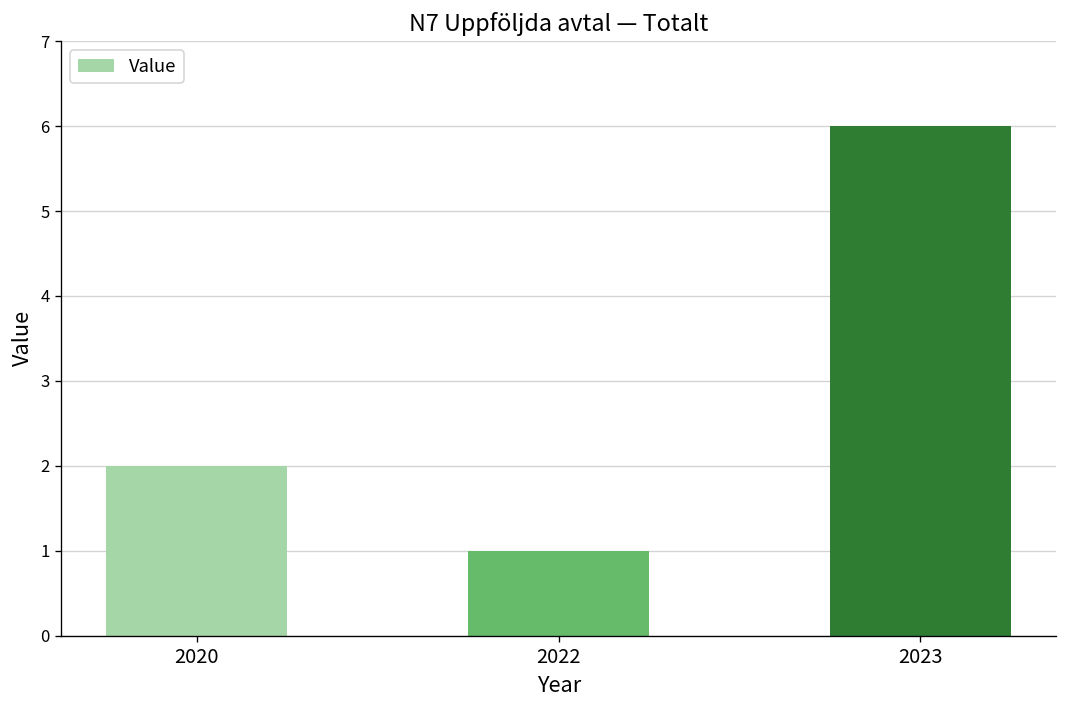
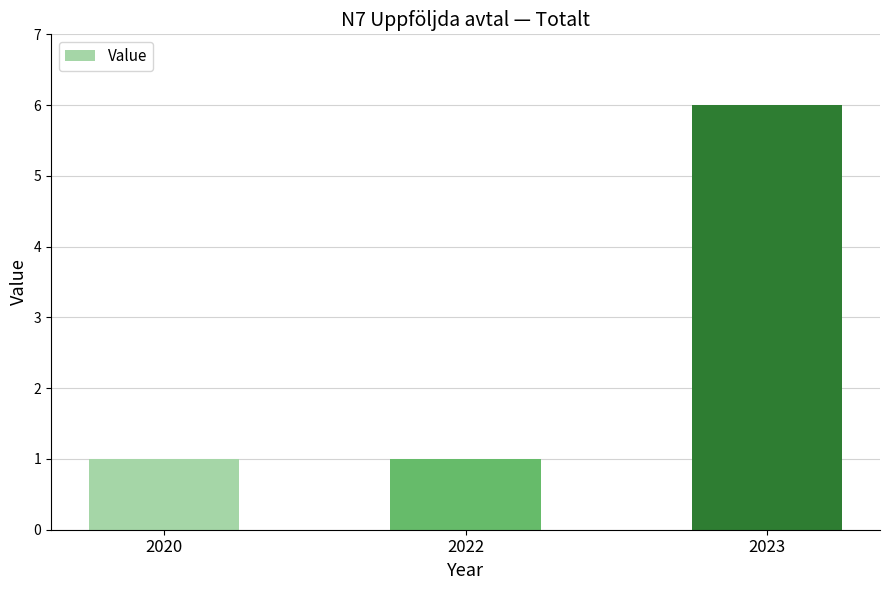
  {
-   "2020": 2,
+   "2020": 1,
    "2022": 1,
    "2023": 6
  }
